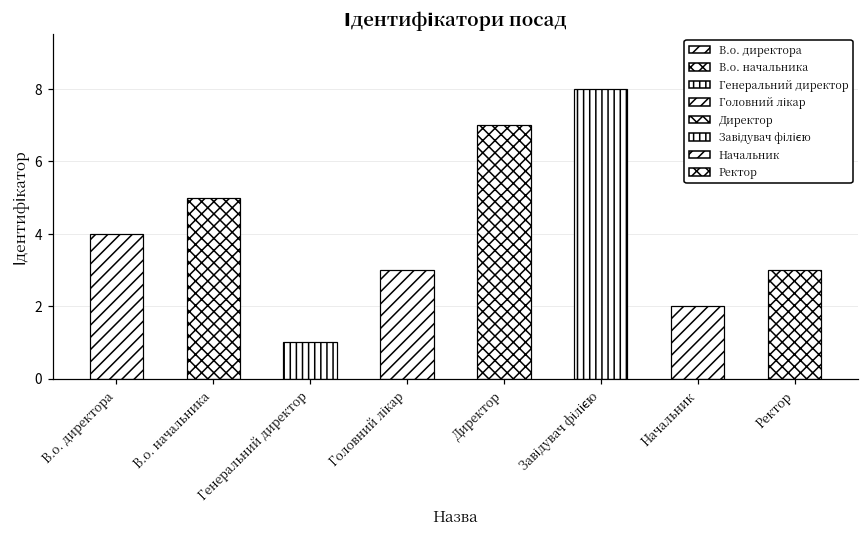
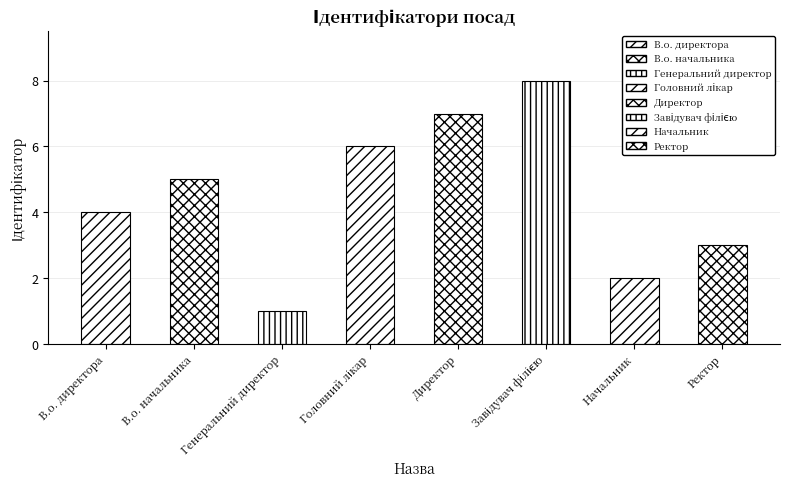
  {
    "В.о. директора": 4,
    "В.о. начальника": 5,
    "Генеральний директор": 1,
-   "Головний лікар": 3,
+   "Головний лікар": 6,
    "Директор": 7,
    "Завідувач філією": 8,
    "Начальник": 2,
    "Ректор": 3
  }
